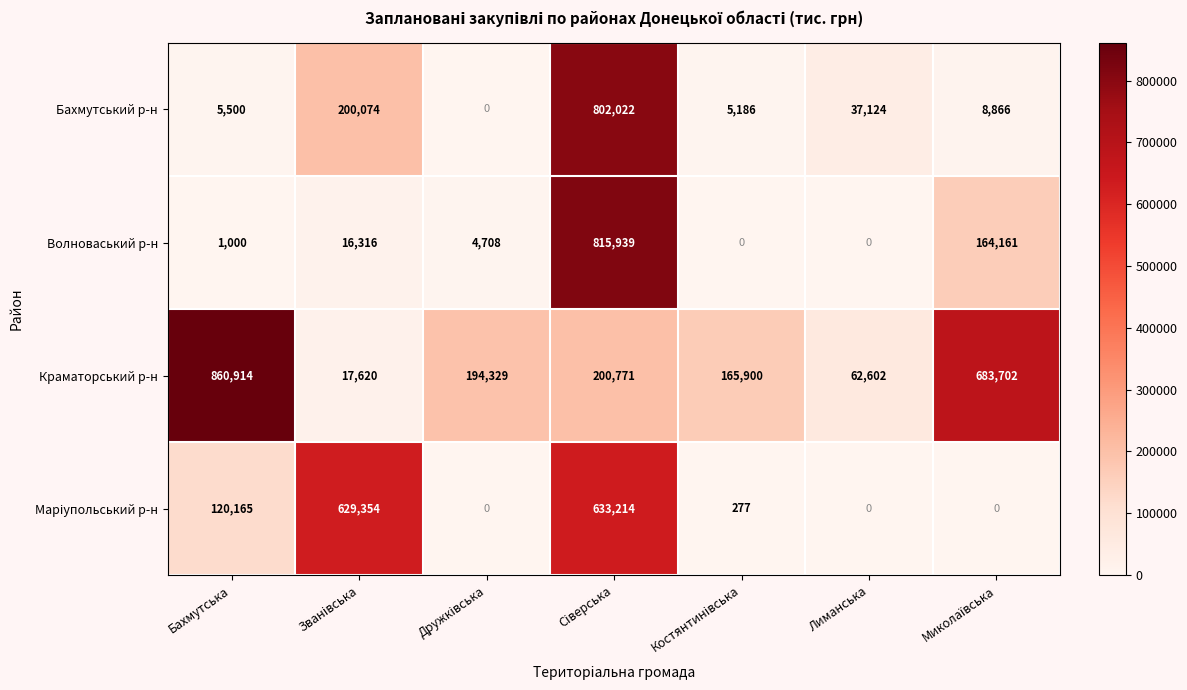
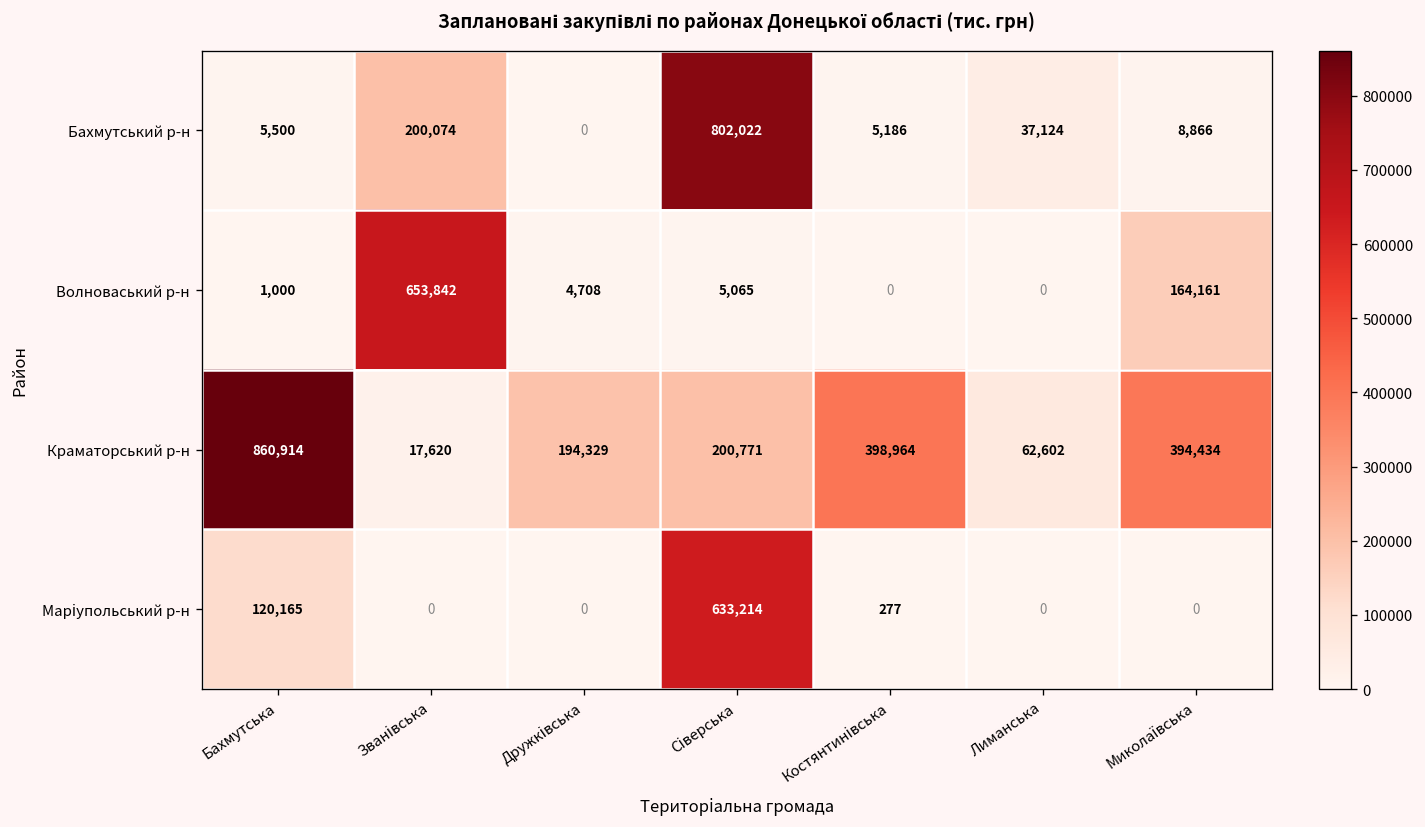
  {
    "Бахмутський р-н": {
      "Бахмутська": "5,500",
      "Званівська": "200,074",
      "Дружківська": "0",
      "Сіверська": "802,022",
      "Костянтинівська": "5,186",
      "Лиманська": "37,124",
      "Миколаївська": "8,866"
    },
    "Волноваський р-н": {
      "Бахмутська": "1,000",
-     "Званівська": "16,316",
+     "Званівська": "653,842",
      "Дружківська": "4,708",
-     "Сіверська": "815,939",
+     "Сіверська": "5,065",
      "Костянтинівська": "0",
      "Лиманська": "0",
      "Миколаївська": "164,161"
    },
    "Краматорський р-н": {
      "Бахмутська": "860,914",
      "Званівська": "17,620",
      "Дружківська": "194,329",
      "Сіверська": "200,771",
-     "Костянтинівська": "165,900",
+     "Костянтинівська": "398,964",
      "Лиманська": "62,602",
-     "Миколаївська": "683,702"
+     "Миколаївська": "394,434"
    },
    "Маріупольський р-н": {
      "Бахмутська": "120,165",
-     "Званівська": "629,354",
+     "Званівська": "0",
      "Дружківська": "0",
      "Сіверська": "633,214",
      "Костянтинівська": "277",
      "Лиманська": "0",
      "Миколаївська": "0"
    }
  }
